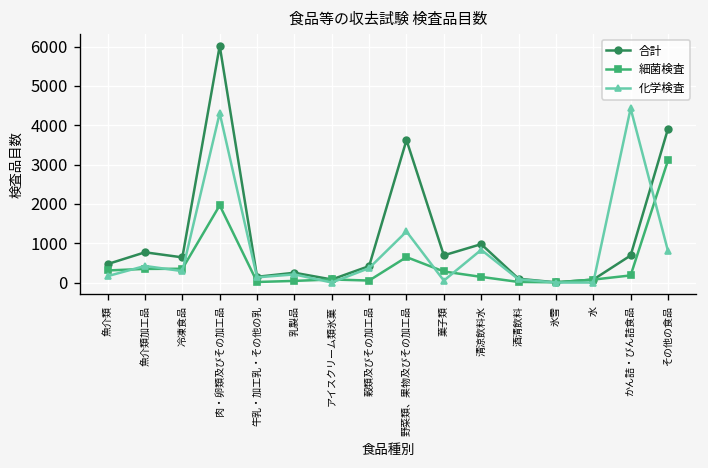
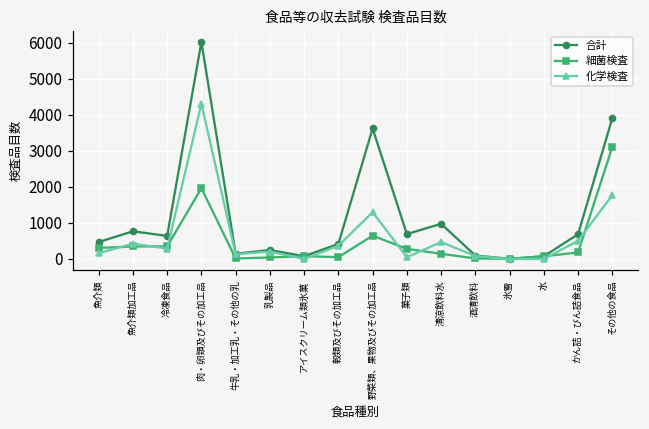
  {
    "化学検査": {
      "魚介類": 200,
      "肉・卵類及びその加工品": 4300,
      "アイスクリーム類氷菓": 0,
      "野菜類、果物及びその加工品": 1300,
      "菓子類": 0,
-     "清涼飲料水": 800,
-     "かん詰・びん詰食品": 4400,
-     "その他の食品": 800
+     "清涼飲料水": 500,
+     "かん詰・びん詰食品": 500,
+     "その他の食品": 1800
    }
  }
